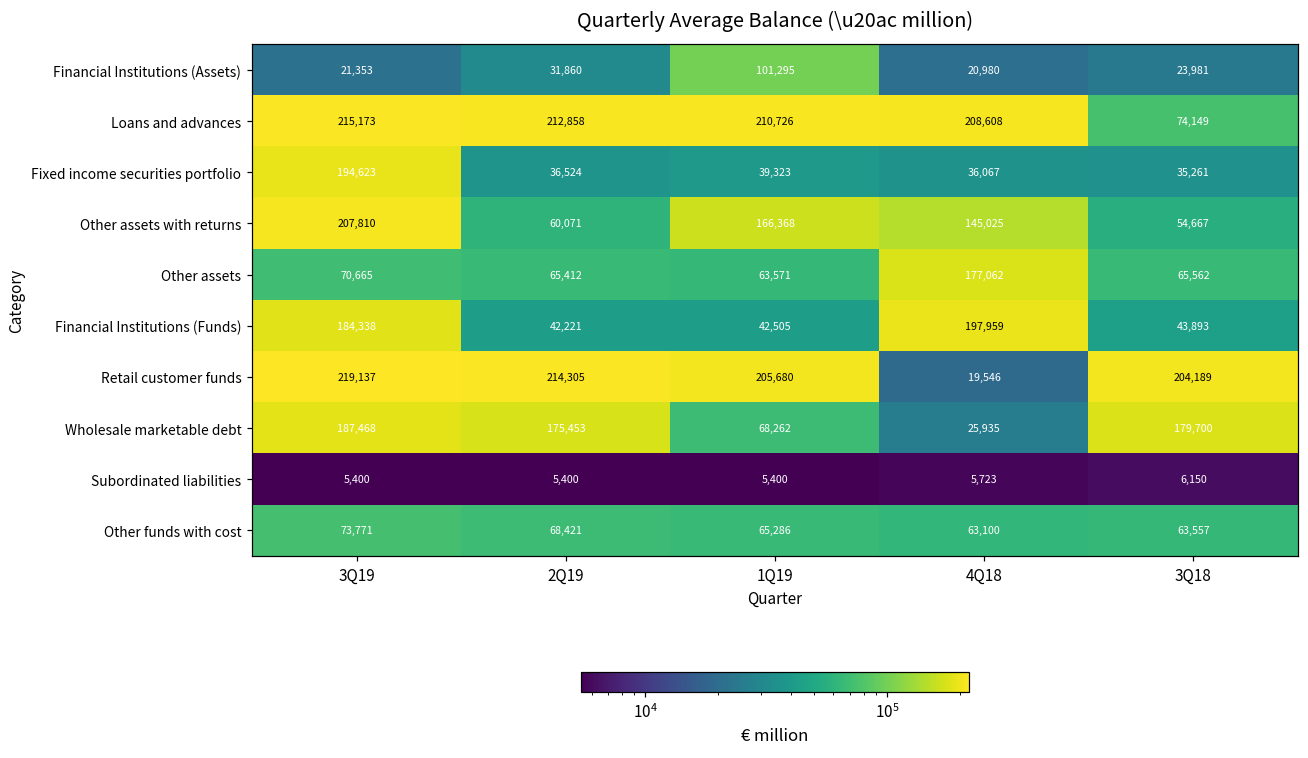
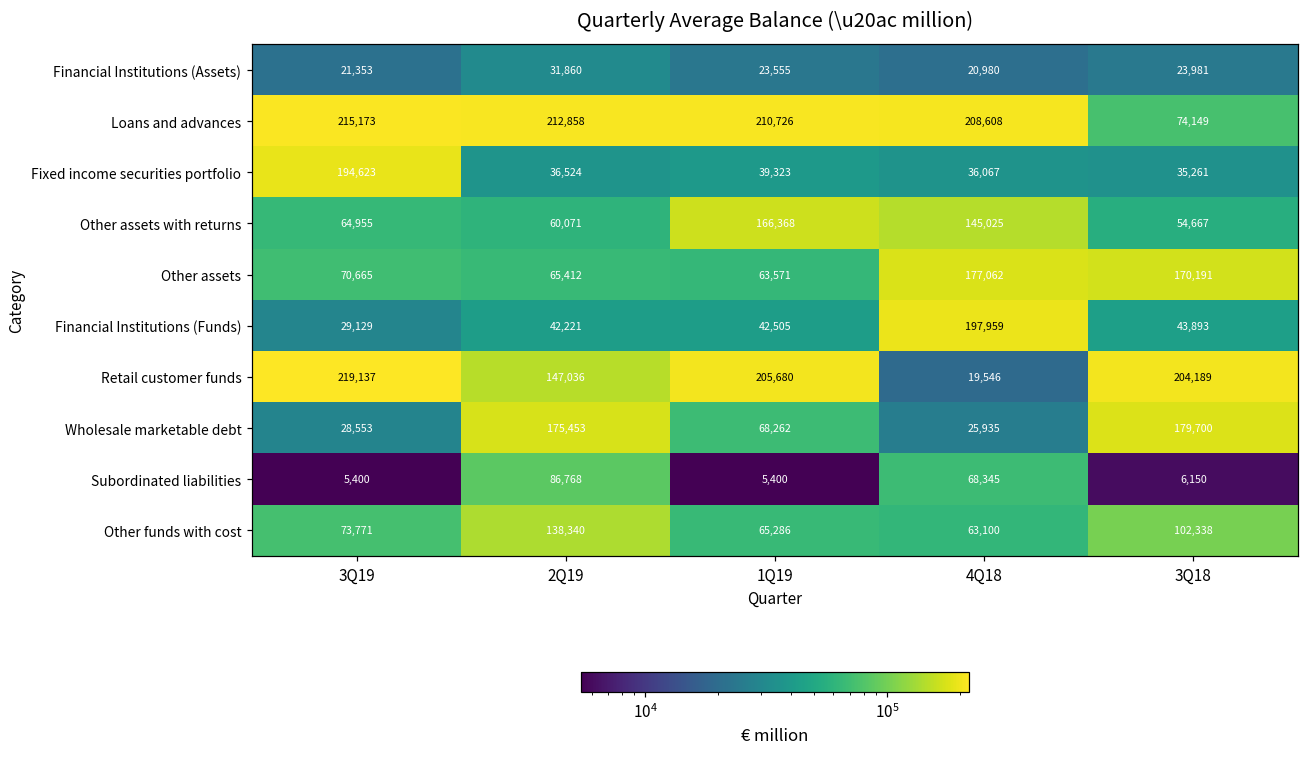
  {
    "Financial Institutions (Assets)": {
      "3Q19": "21,353",
      "2Q19": "31,860",
-     "1Q19": "101,295",
+     "1Q19": "23,555",
      "4Q18": "20,980",
      "3Q18": "23,981"
    },
    "Loans and advances": {
      "3Q19": "215,173",
      "2Q19": "212,858",
      "1Q19": "210,726",
      "4Q18": "208,608",
      "3Q18": "74,149"
    },
    "Fixed income securities portfolio": {
      "3Q19": "194,623",
      "2Q19": "36,524",
      "1Q19": "39,323",
      "4Q18": "36,067",
      "3Q18": "35,261"
    },
    "Other assets with returns": {
-     "3Q19": "207,810",
+     "3Q19": "64,955",
      "2Q19": "60,071",
      "1Q19": "166,368",
      "4Q18": "145,025",
      "3Q18": "54,667"
    },
    "Other assets": {
      "3Q19": "70,665",
      "2Q19": "65,412",
      "1Q19": "63,571",
      "4Q18": "177,062",
-     "3Q18": "65,562"
+     "3Q18": "170,191"
    },
    "Financial Institutions (Funds)": {
-     "3Q19": "184,338",
+     "3Q19": "29,129",
      "2Q19": "42,221",
      "1Q19": "42,505",
      "4Q18": "197,959",
      "3Q18": "43,893"
    },
    "Retail customer funds": {
      "3Q19": "219,137",
-     "2Q19": "214,305",
+     "2Q19": "147,036",
      "1Q19": "205,680",
      "4Q18": "19,546",
      "3Q18": "204,189"
    },
    "Wholesale marketable debt": {
-     "3Q19": "187,468",
+     "3Q19": "28,553",
      "2Q19": "175,453",
      "1Q19": "68,262",
      "4Q18": "25,935",
      "3Q18": "179,700"
    },
    "Subordinated liabilities": {
      "3Q19": "5,400",
-     "2Q19": "5,400",
+     "2Q19": "86,768",
      "1Q19": "5,400",
-     "4Q18": "5,723",
+     "4Q18": "68,345",
      "3Q18": "6,150"
    },
    "Other funds with cost": {
      "3Q19": "73,771",
-     "2Q19": "68,421",
+     "2Q19": "138,340",
      "1Q19": "65,286",
      "4Q18": "63,100",
-     "3Q18": "63,557"
+     "3Q18": "102,338"
    }
  }
